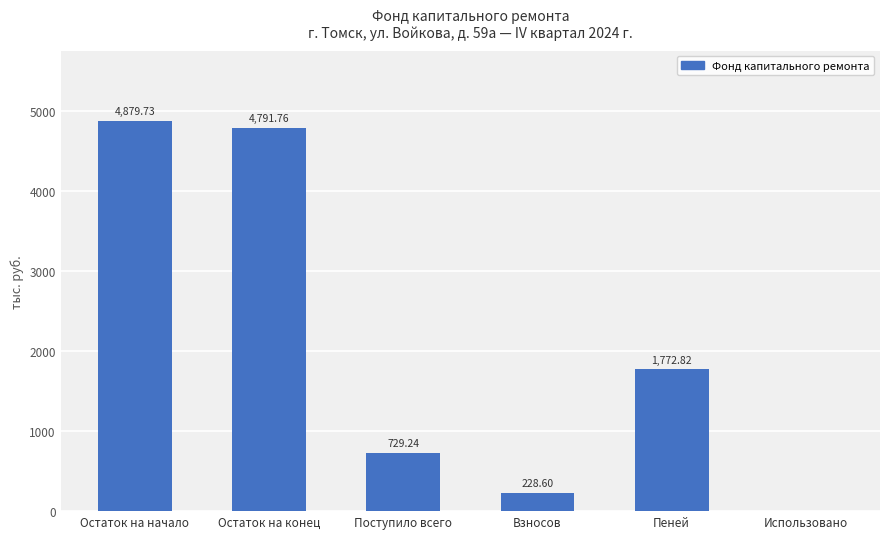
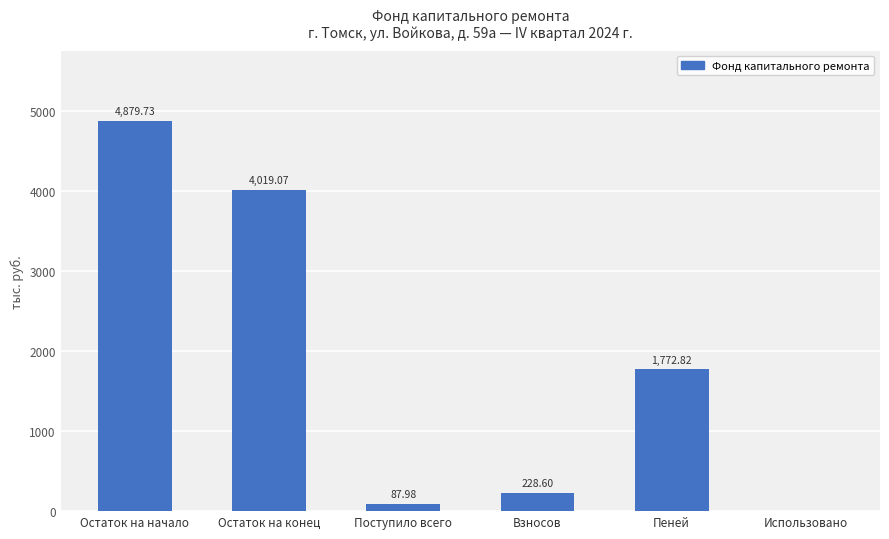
  {
    "Остаток на начало": "4,879.73",
-   "Остаток на конец": "4,791.76",
-   "Поступило всего": "729.24",
+   "Остаток на конец": "4,019.07",
+   "Поступило всего": "87.98",
    "Взносов": "228.60",
    "Пеней": "1,772.82"
  }
